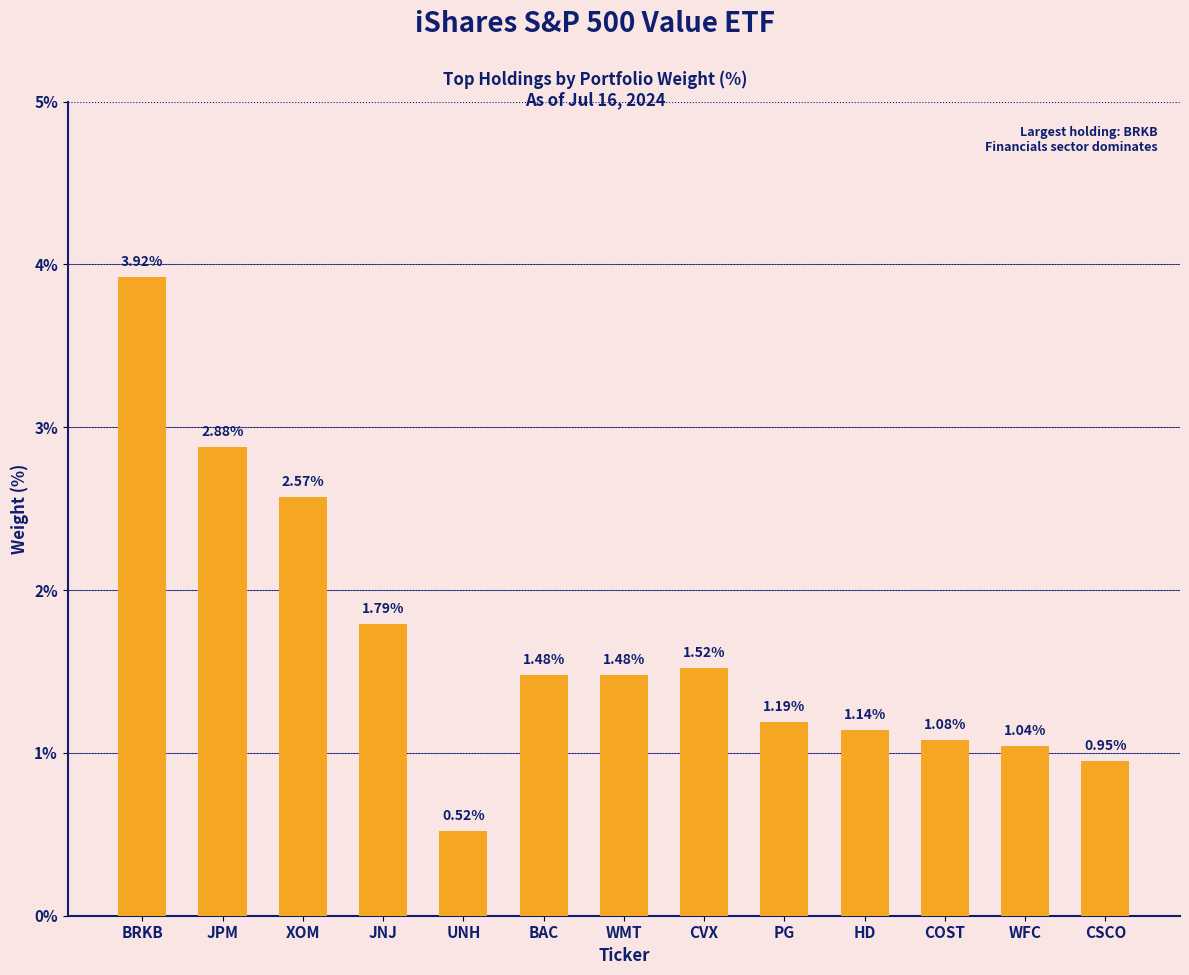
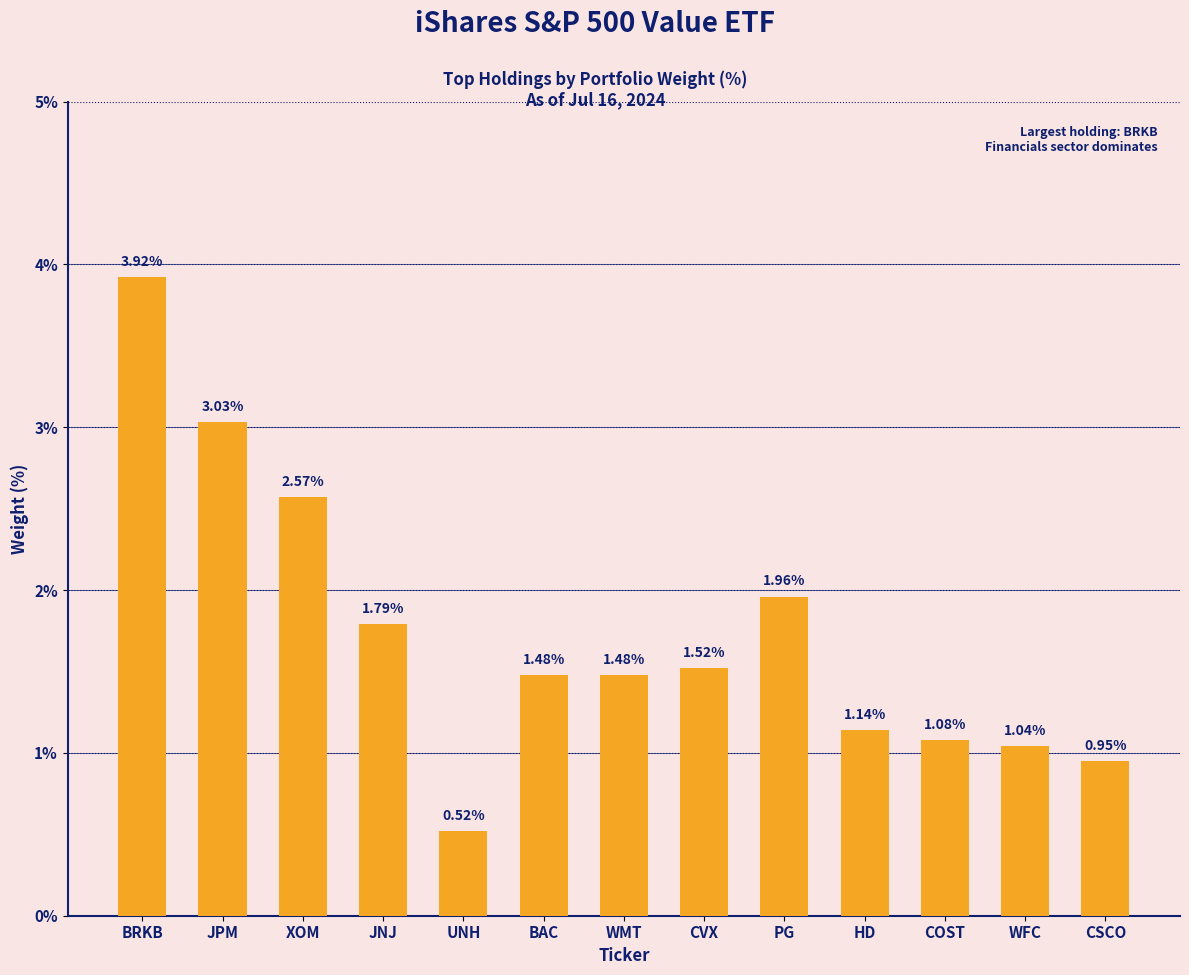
  {
    "BRKB": "3.92%",
-   "JPM": "2.88%",
+   "JPM": "3.03%",
    "XOM": "2.57%",
    "JNJ": "1.79%",
    "UNH": "0.52%",
    "BAC": "1.48%",
    "WMT": "1.48%",
    "CVX": "1.52%",
-   "PG": "1.19%",
+   "PG": "1.96%",
    "HD": "1.14%",
    "COST": "1.08%",
    "WFC": "1.04%",
    "CSCO": "0.95%"
  }
